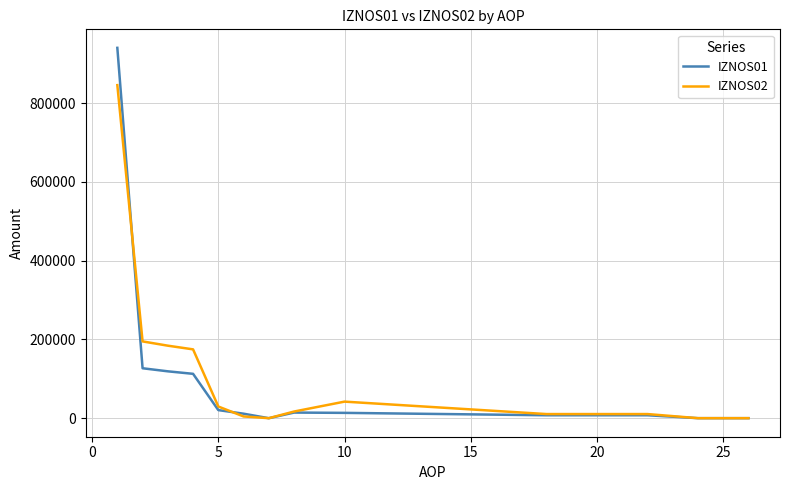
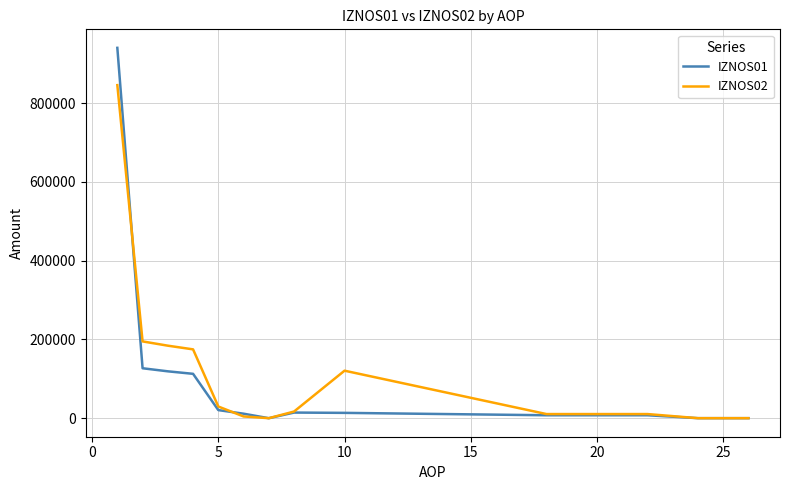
  {
    "IZNOS01": {
      "5": 20000,
      "10": 10000
    },
    "IZNOS02": {
      "5": 30000,
-     "10": 40000
+     "10": 120000
    }
  }
